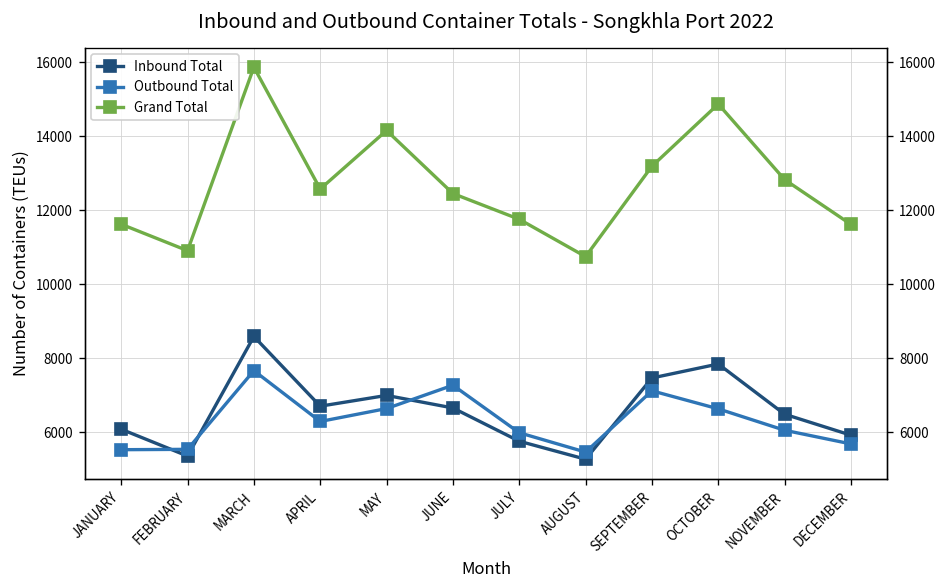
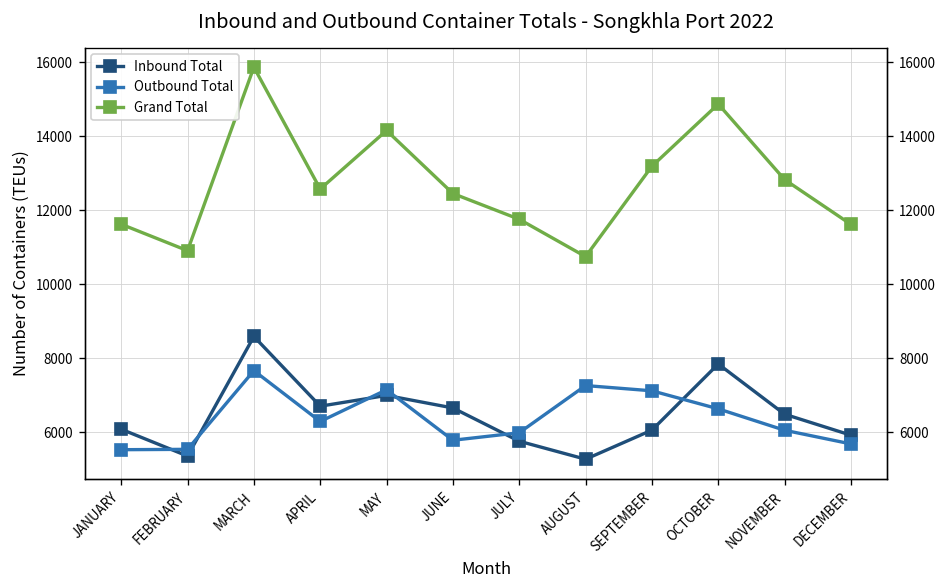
  {
    "Inbound Total": {
      "JANUARY": 6100,
      "FEBRUARY": 5400,
      "MARCH": 8600,
      "APRIL": 6700,
      "MAY": 7000,
      "JUNE": 6700,
      "JULY": 5800,
      "AUGUST": 5300,
-     "SEPTEMBER": 7500,
+     "SEPTEMBER": 6100,
      "OCTOBER": 7800,
      "NOVEMBER": 6500,
      "DECEMBER": 5900
    },
    "Outbound Total": {
      "JANUARY": 5500,
      "FEBRUARY": 5500,
      "MARCH": 7700,
      "APRIL": 6300,
-     "MAY": 6600,
-     "JUNE": 7300,
+     "MAY": 7200,
+     "JUNE": 5800,
      "JULY": 6000,
-     "AUGUST": 5500,
+     "AUGUST": 7300,
      "SEPTEMBER": 7100,
      "OCTOBER": 6600,
      "NOVEMBER": 6100,
      "DECEMBER": 5700
    },
    "Grand Total": {
      "JANUARY": 11600,
      "FEBRUARY": 10900,
      "MARCH": 15900,
      "APRIL": 12600,
      "MAY": 14200,
      "JUNE": 12500,
      "JULY": 11800,
      "AUGUST": 10700,
      "SEPTEMBER": 13200,
      "OCTOBER": 14900,
      "NOVEMBER": 12800,
      "DECEMBER": 11600
    }
  }
